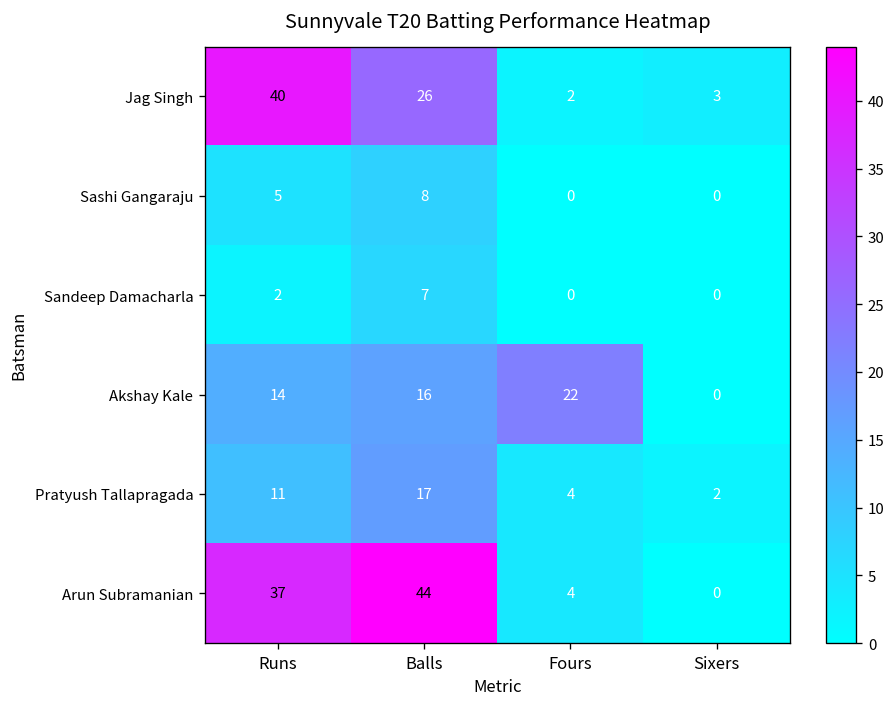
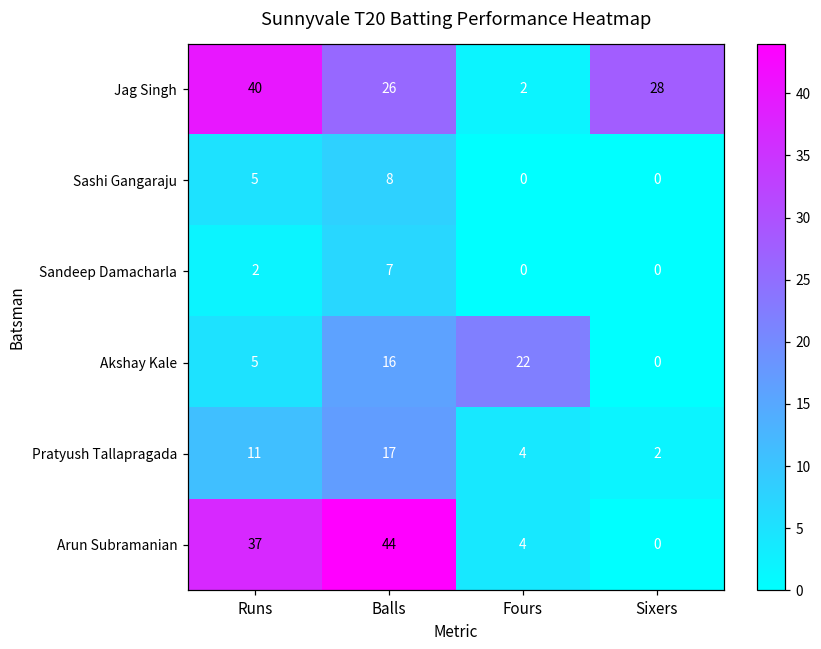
  {
    "Jag Singh": {
      "Runs": 40,
      "Balls": 26,
      "Fours": 2,
-     "Sixers": 3
+     "Sixers": 28
    },
    "Sashi Gangaraju": {
      "Runs": 5,
      "Balls": 8,
      "Fours": 0,
      "Sixers": 0
    },
    "Sandeep Damacharla": {
      "Runs": 2,
      "Balls": 7,
      "Fours": 0,
      "Sixers": 0
    },
    "Akshay Kale": {
-     "Runs": 14,
+     "Runs": 5,
      "Balls": 16,
      "Fours": 22,
      "Sixers": 0
    },
    "Pratyush Tallapragada": {
      "Runs": 11,
      "Balls": 17,
      "Fours": 4,
      "Sixers": 2
    },
    "Arun Subramanian": {
      "Runs": 37,
      "Balls": 44,
      "Fours": 4,
      "Sixers": 0
    }
  }
